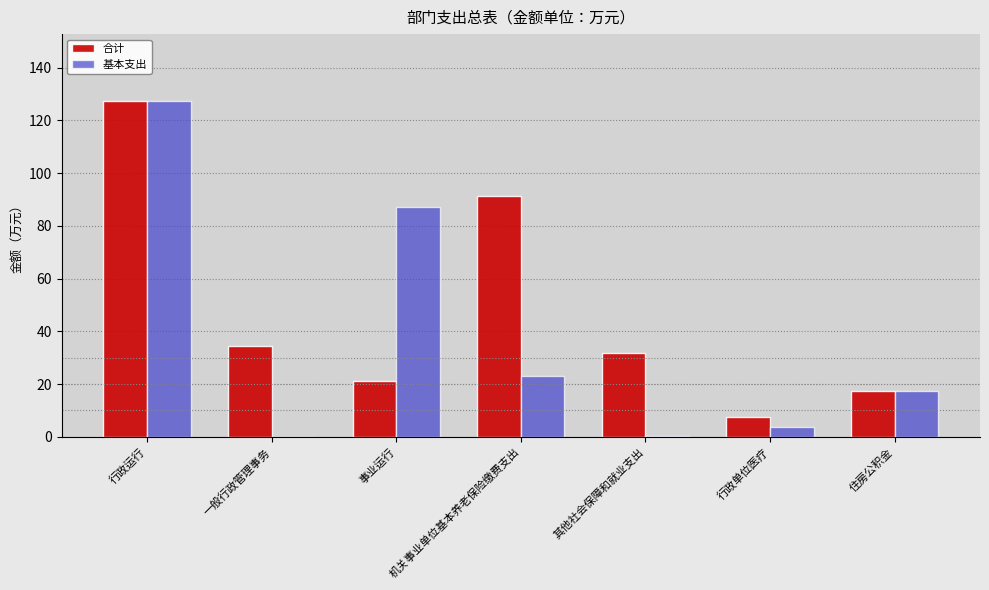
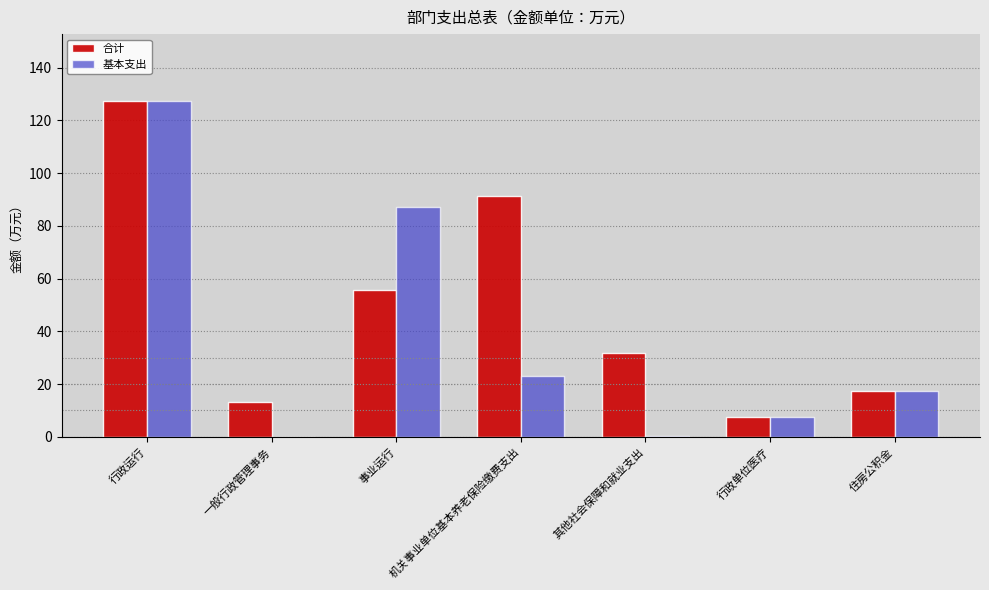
  {
    "合计": {
      "行政运行": 127,
-     "一般行政管理事务": 35,
-     "事业运行": 21,
+     "一般行政管理事务": 13,
+     "事业运行": 56,
      "机关事业单位基本养老保险缴费支出": 91,
      "其他社会保障和就业支出": 32,
      "行政单位医疗": 7,
      "住房公积金": 17
    },
    "基本支出": {
      "行政运行": 127,
      "一般行政管理事务": 0,
      "事业运行": 87,
      "机关事业单位基本养老保险缴费支出": 23,
-     "行政单位医疗": 4,
+     "行政单位医疗": 7,
      "住房公积金": 17
    }
  }
